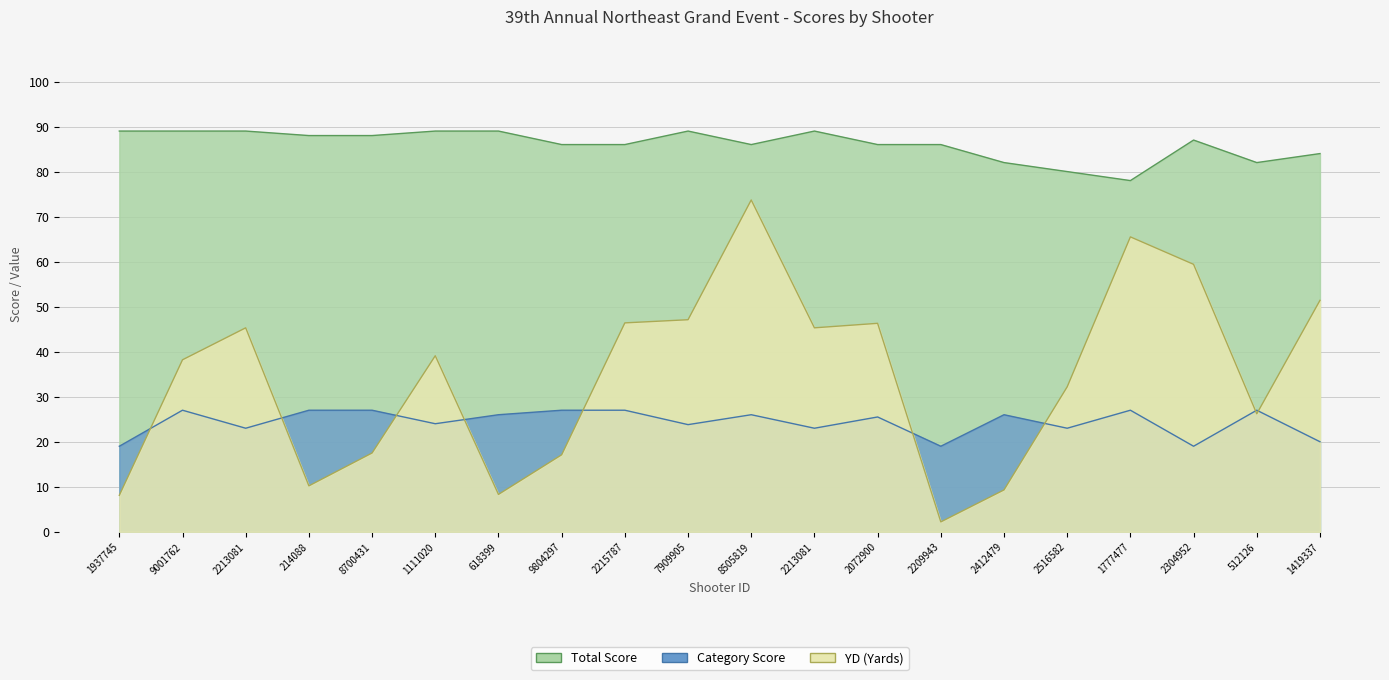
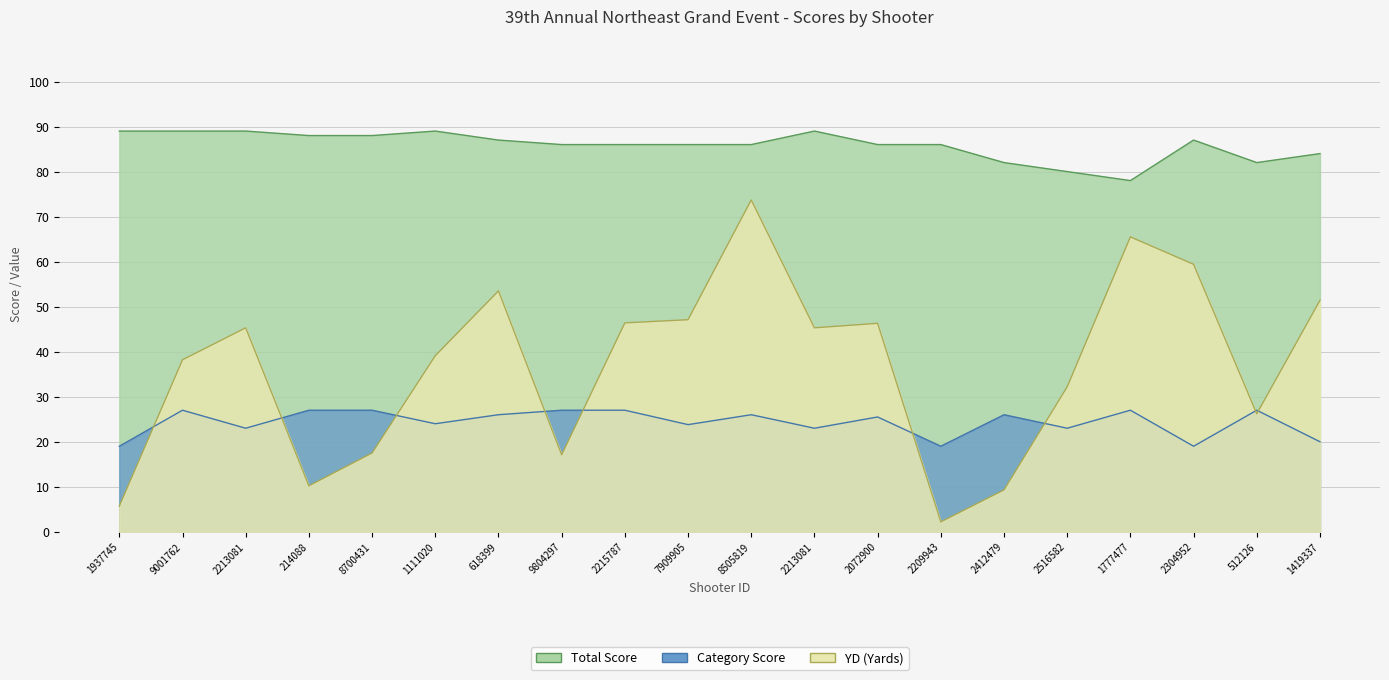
  {
    "Total Score": {
      "1937745": 89,
      "9001762": 89,
      "214088": 88,
      "8700431": 88,
      "1111020": 89,
-     "618399": 89,
+     "618399": 87,
      "9804297": 86,
      "2215787": 86,
-     "7909905": 89,
+     "7909905": 86,
      "8505819": 86,
      "2072900": 86,
      "2209943": 86,
      "2412479": 82,
      "2516582": 80,
      "1777477": 78,
      "2304952": 87,
      "512126": 82,
      "1419337": 84
    },
    "Category Score": {
      "1937745": 19,
      "9001762": 27,
      "214088": 27,
      "8700431": 27,
      "1111020": 24,
      "618399": 26,
      "9804297": 27,
      "2215787": 27,
      "7909905": 24,
      "8505819": 26,
      "2072900": 26,
      "2209943": 19,
      "2412479": 26,
      "2516582": 23,
      "1777477": 27,
      "2304952": 19,
      "512126": 27,
      "1419337": 20
    },
    "YD (Yards)": {
-     "1937745": 8,
+     "1937745": 6,
      "9001762": 38,
      "214088": 10,
      "8700431": 18,
      "1111020": 39,
-     "618399": 8,
+     "618399": 54,
      "9804297": 17,
      "2215787": 46,
      "7909905": 47,
      "8505819": 74,
      "2072900": 46,
      "2209943": 2,
      "2412479": 9,
      "2516582": 32,
      "1777477": 66,
      "2304952": 59,
      "512126": 26,
      "1419337": 51
    }
  }
